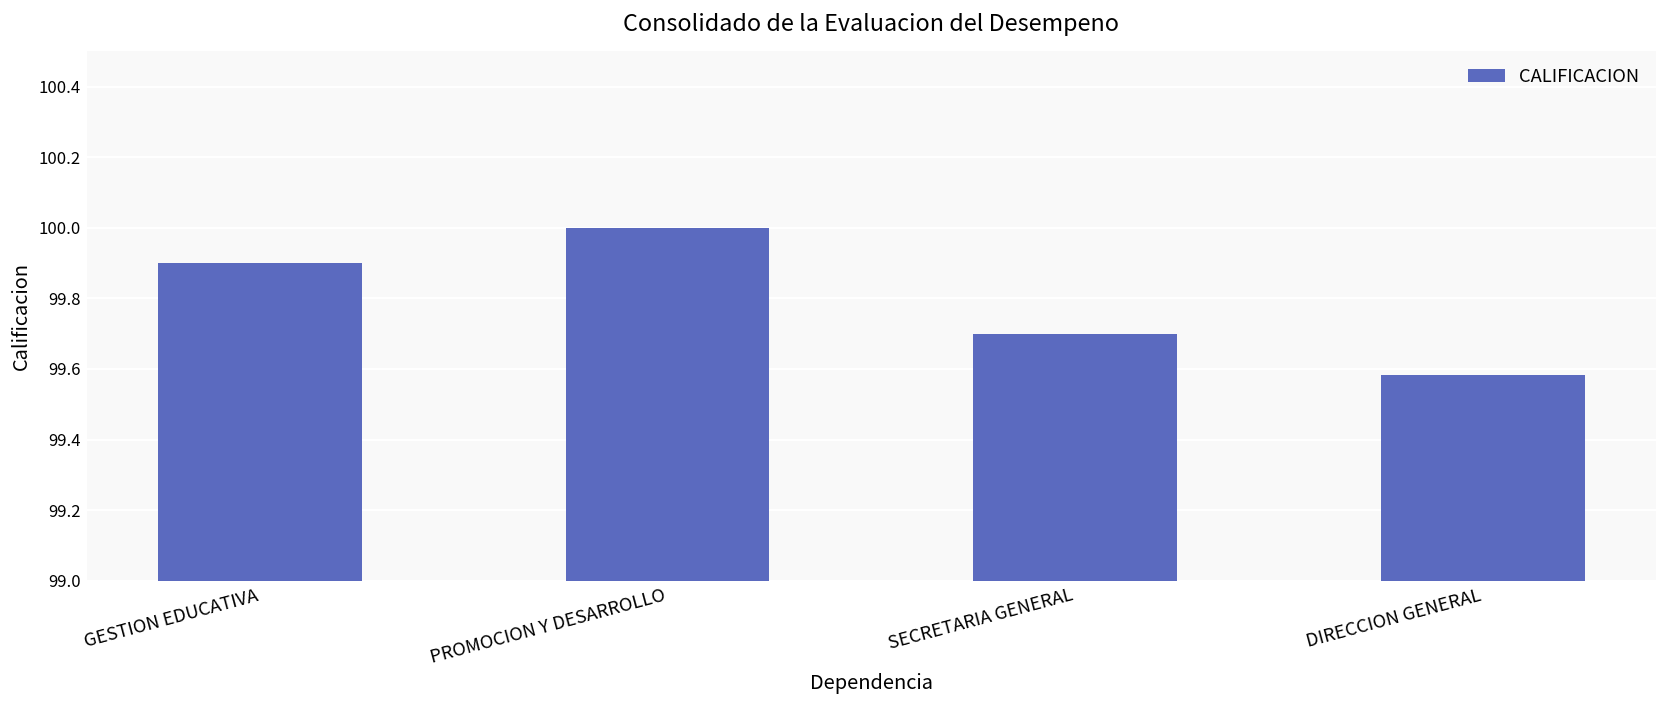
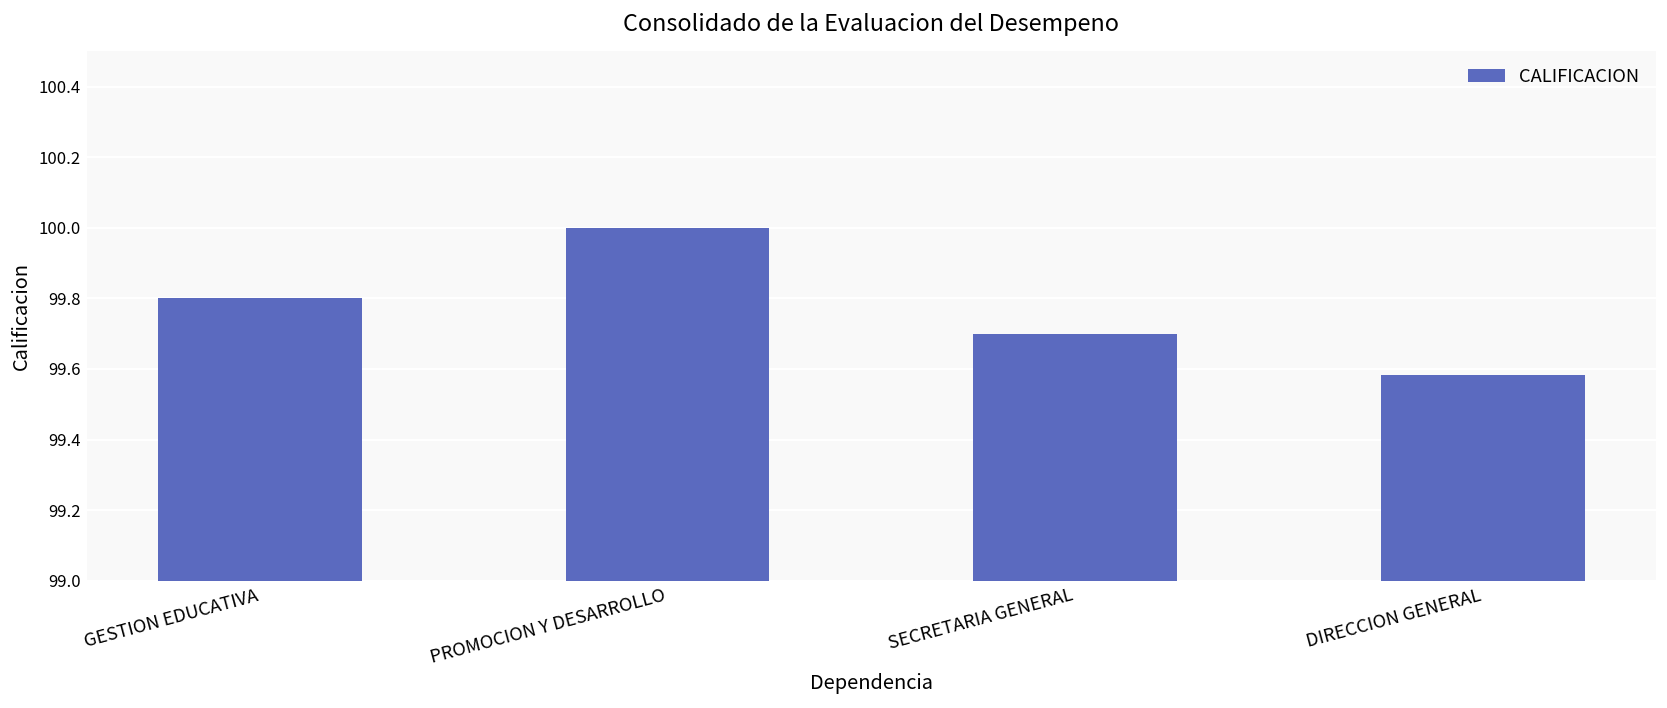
  {
-   "GESTION EDUCATIVA": 99.9,
+   "GESTION EDUCATIVA": 99.8,
    "PROMOCION Y DESARROLLO": 100.0,
    "SECRETARIA GENERAL": 99.7,
    "DIRECCION GENERAL": 99.58
  }
